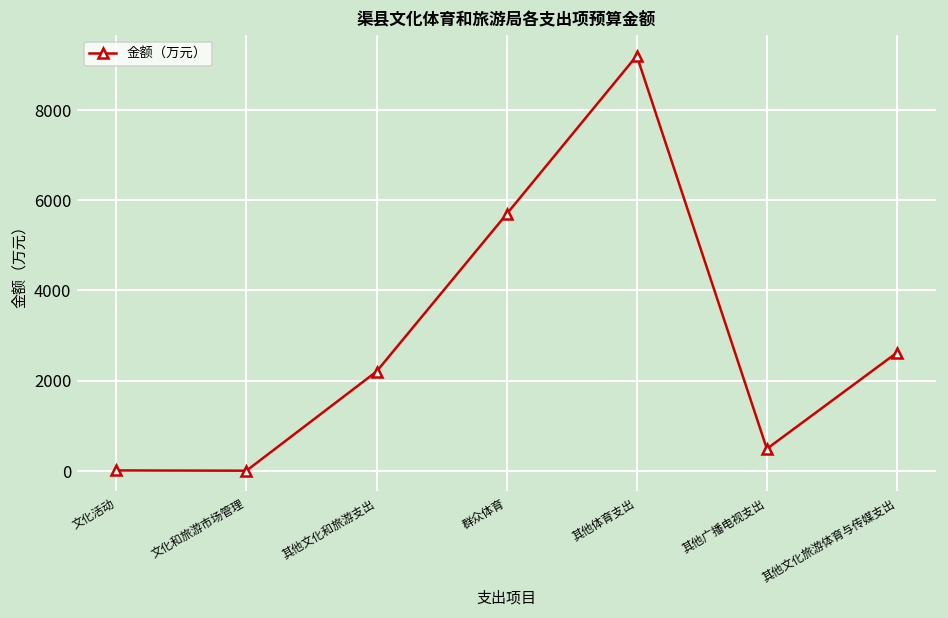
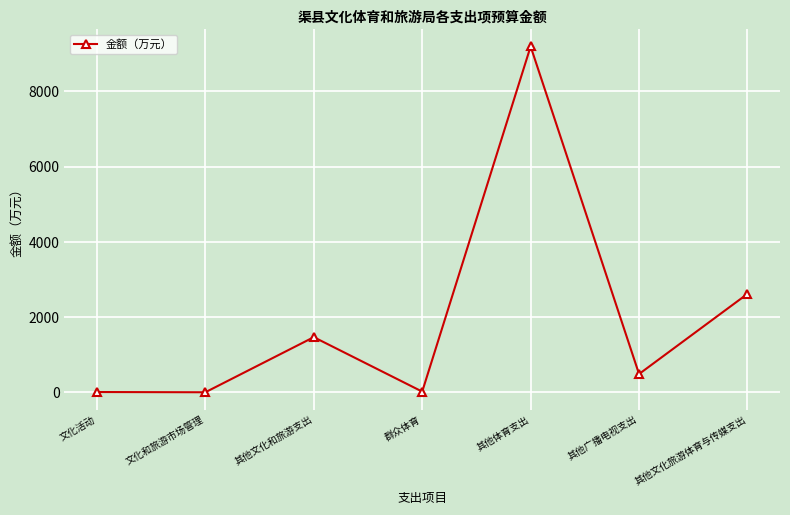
  {
    "文化活动": 0,
    "文化和旅游市场管理": 0,
-   "其他文化和旅游支出": 2200,
-   "群众体育": 5700,
+   "其他文化和旅游支出": 1500,
+   "群众体育": 0,
    "其他体育支出": 9200,
    "其他广播电视支出": 500,
    "其他文化旅游体育与传媒支出": 2600
  }
